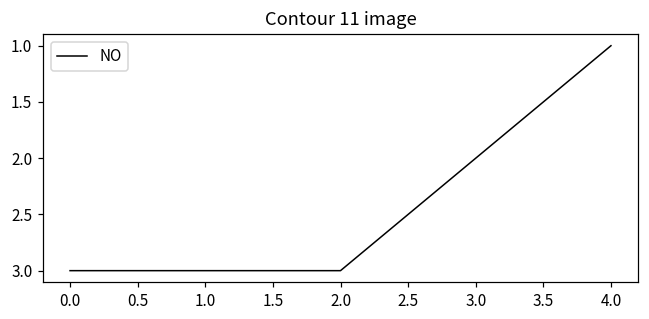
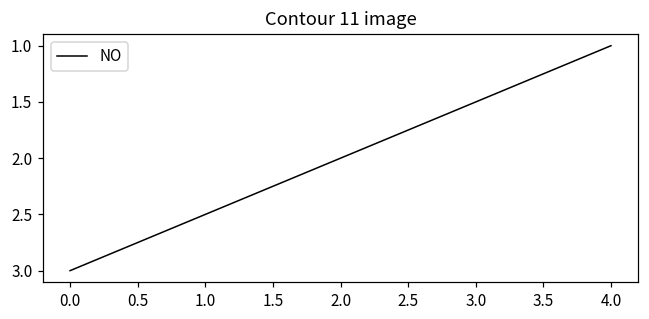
  {
    "0.0": 3,
-   "2.0": 3,
+   "2.0": 2,
    "4.0": 1
  }
